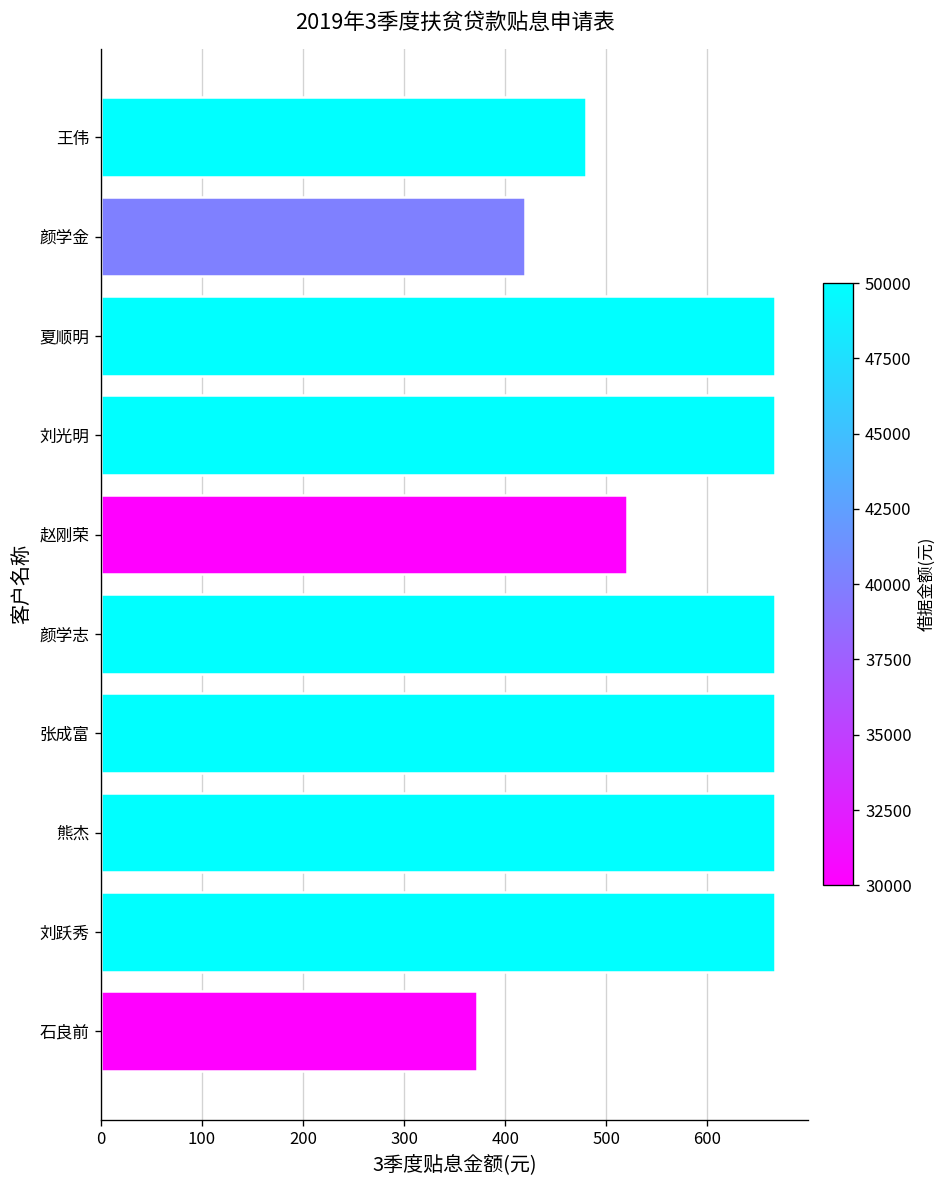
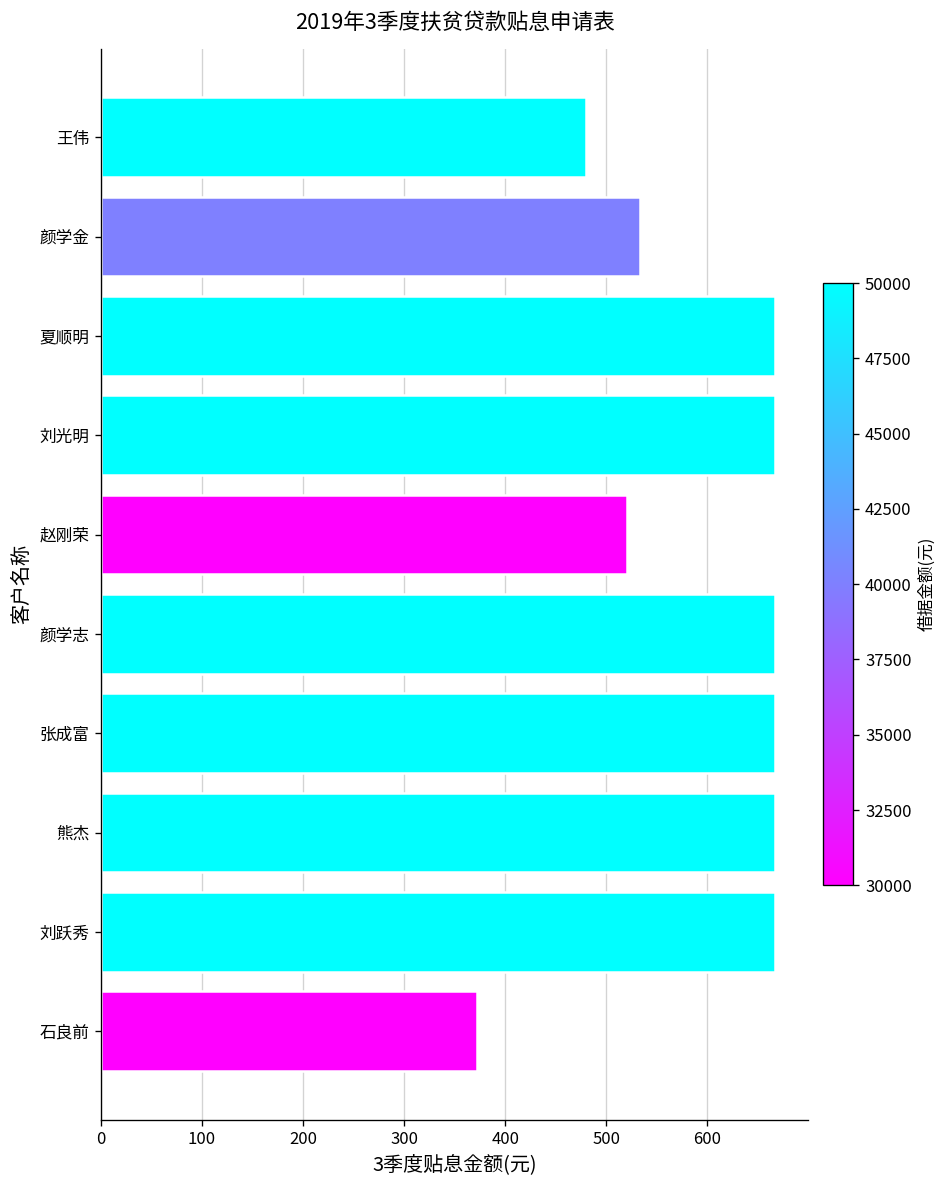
  {
    "王伟": 480,
-   "颜学金": 420,
+   "颜学金": 530,
    "夏顺明": 670,
    "刘光明": 670,
    "赵刚荣": 520,
    "颜学志": 670,
    "张成富": 670,
    "熊杰": 670,
    "刘跃秀": 670,
    "石良前": 370
  }
